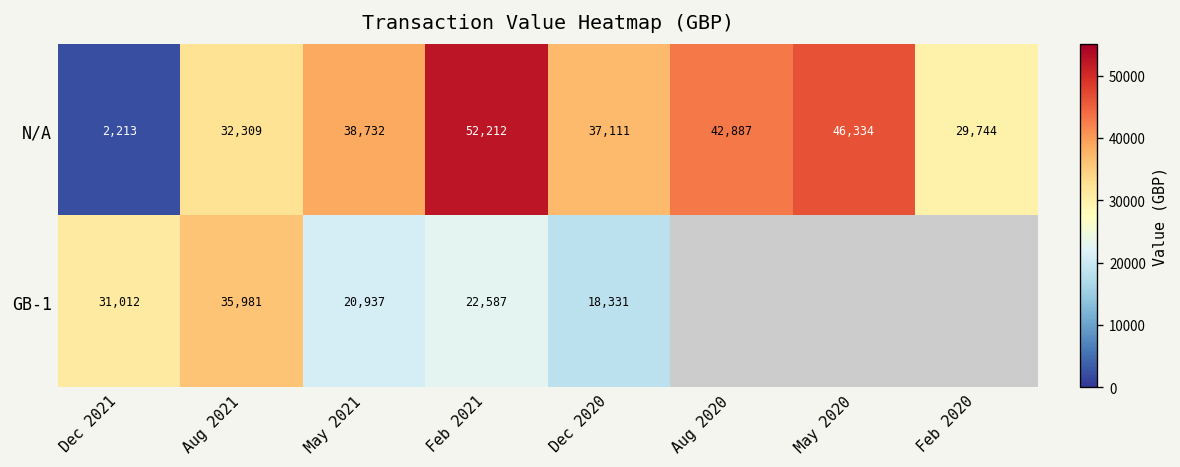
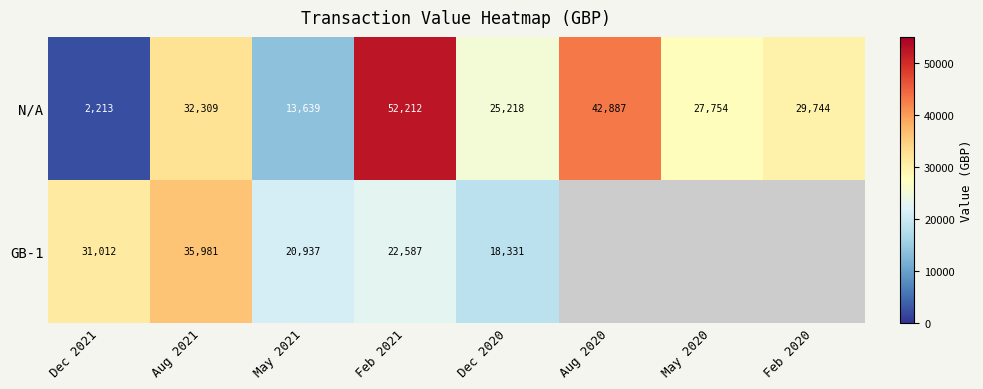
  {
    "N/A": {
      "Dec 2021": "2,213",
      "Aug 2021": "32,309",
-     "May 2021": "38,732",
+     "May 2021": "13,639",
      "Feb 2021": "52,212",
-     "Dec 2020": "37,111",
+     "Dec 2020": "25,218",
      "Aug 2020": "42,887",
-     "May 2020": "46,334",
+     "May 2020": "27,754",
      "Feb 2020": "29,744"
    },
    "GB-1": {
      "Dec 2021": "31,012",
      "Aug 2021": "35,981",
      "May 2021": "20,937",
      "Feb 2021": "22,587",
      "Dec 2020": "18,331"
    }
  }
